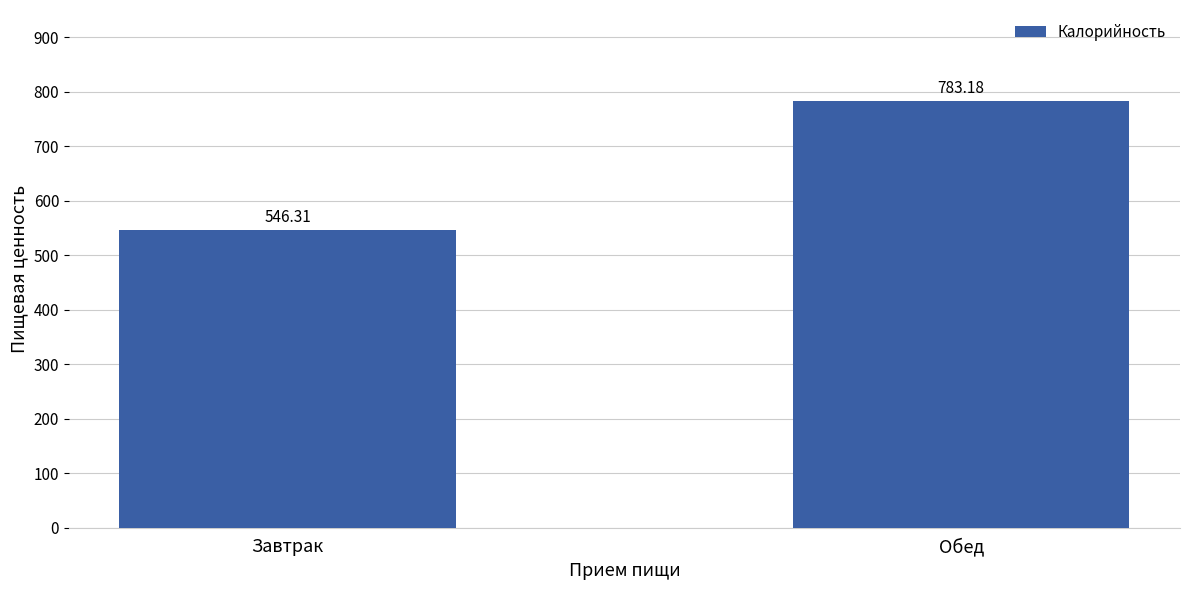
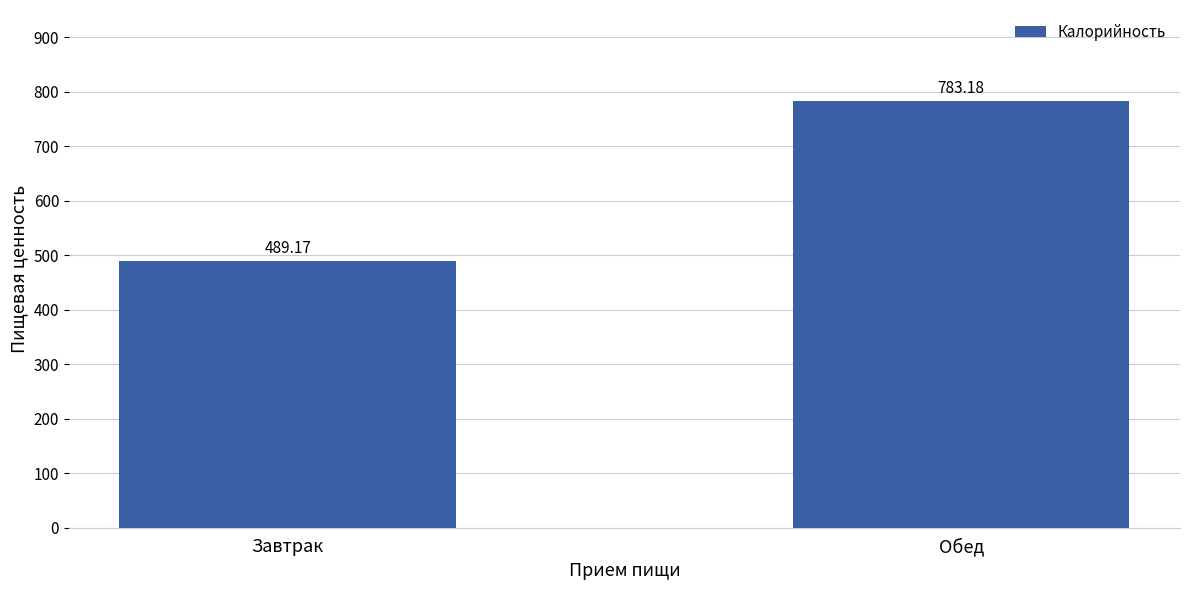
  {
-   "Завтрак": 546.31,
+   "Завтрак": 489.17,
    "Обед": 783.18
  }
